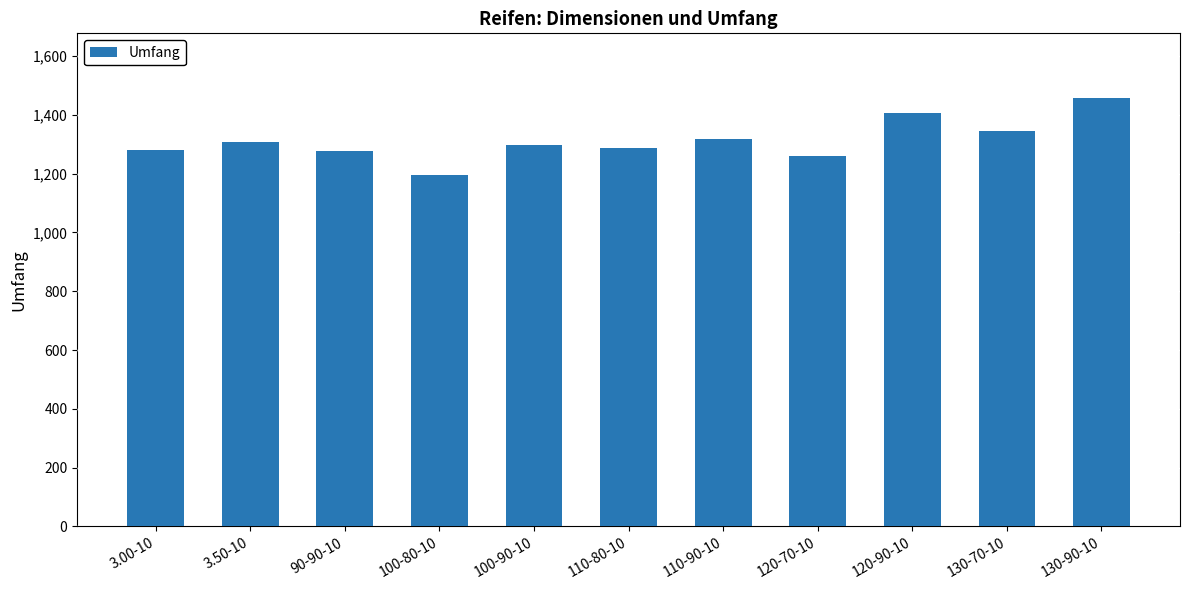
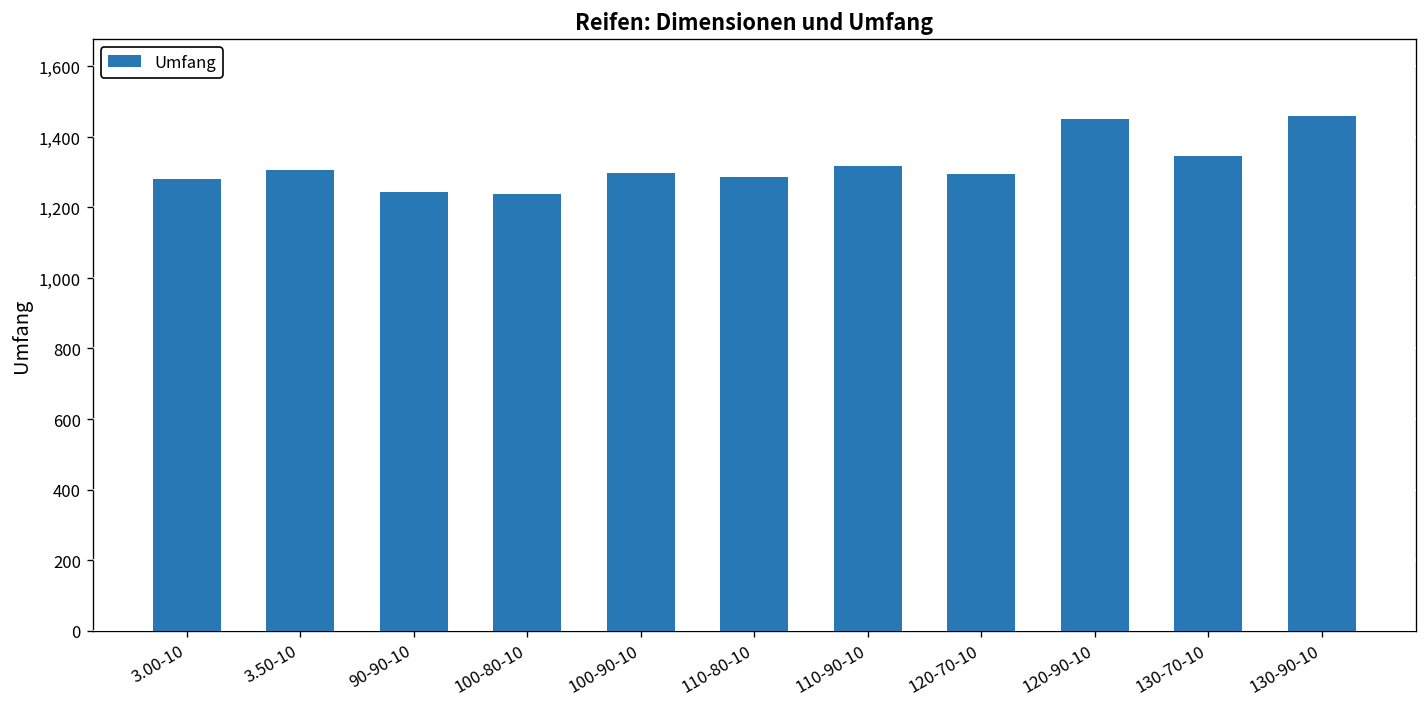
  {
    "3.00-10": "1,280",
    "3.50-10": "1,310",
-   "90-90-10": "1,280",
-   "100-80-10": "1,200",
+   "90-90-10": "1,240",
+   "100-80-10": "1,240",
    "100-90-10": "1,300",
    "110-80-10": "1,290",
    "110-90-10": "1,320",
-   "120-70-10": "1,260",
-   "120-90-10": "1,410",
+   "120-70-10": "1,290",
+   "120-90-10": "1,450",
    "130-70-10": "1,350",
    "130-90-10": "1,460"
  }
